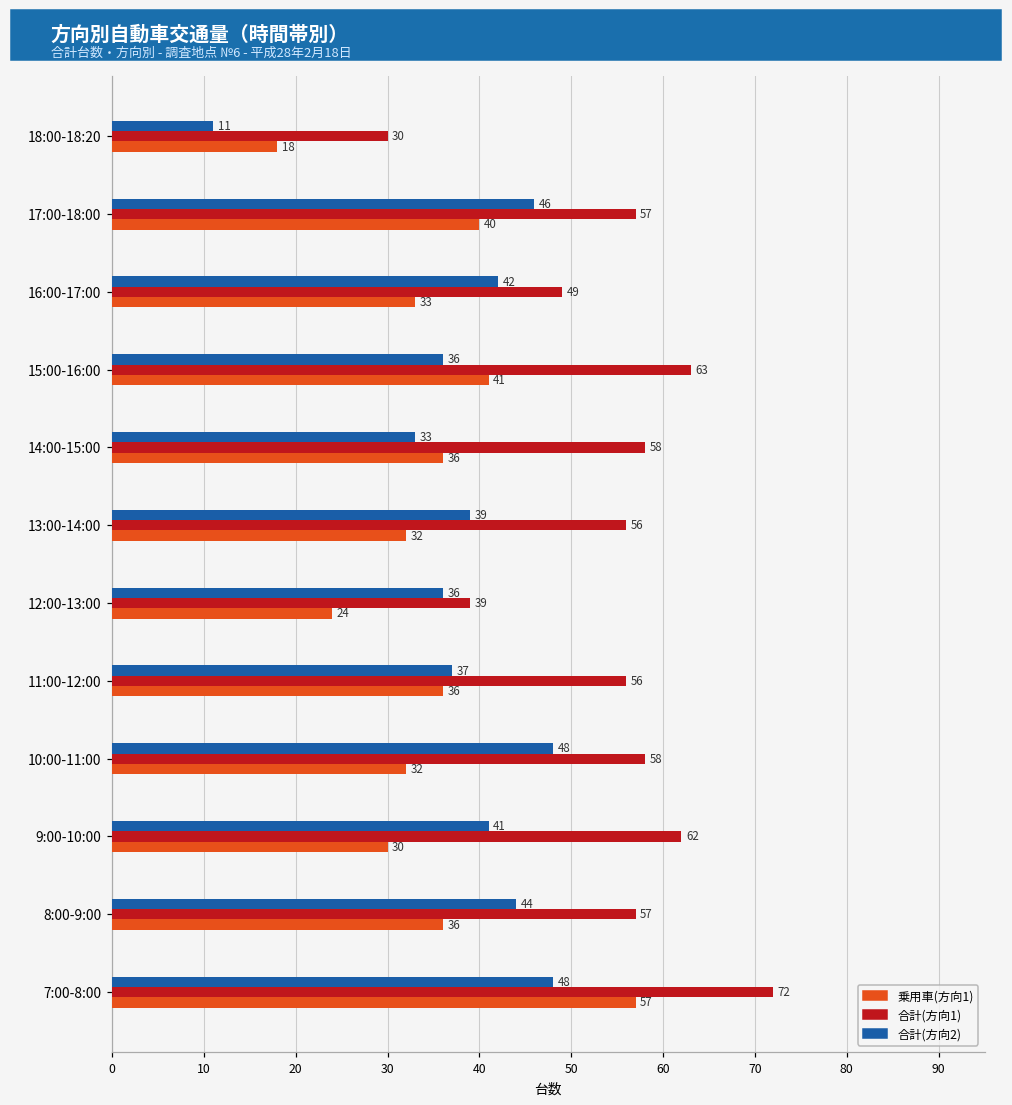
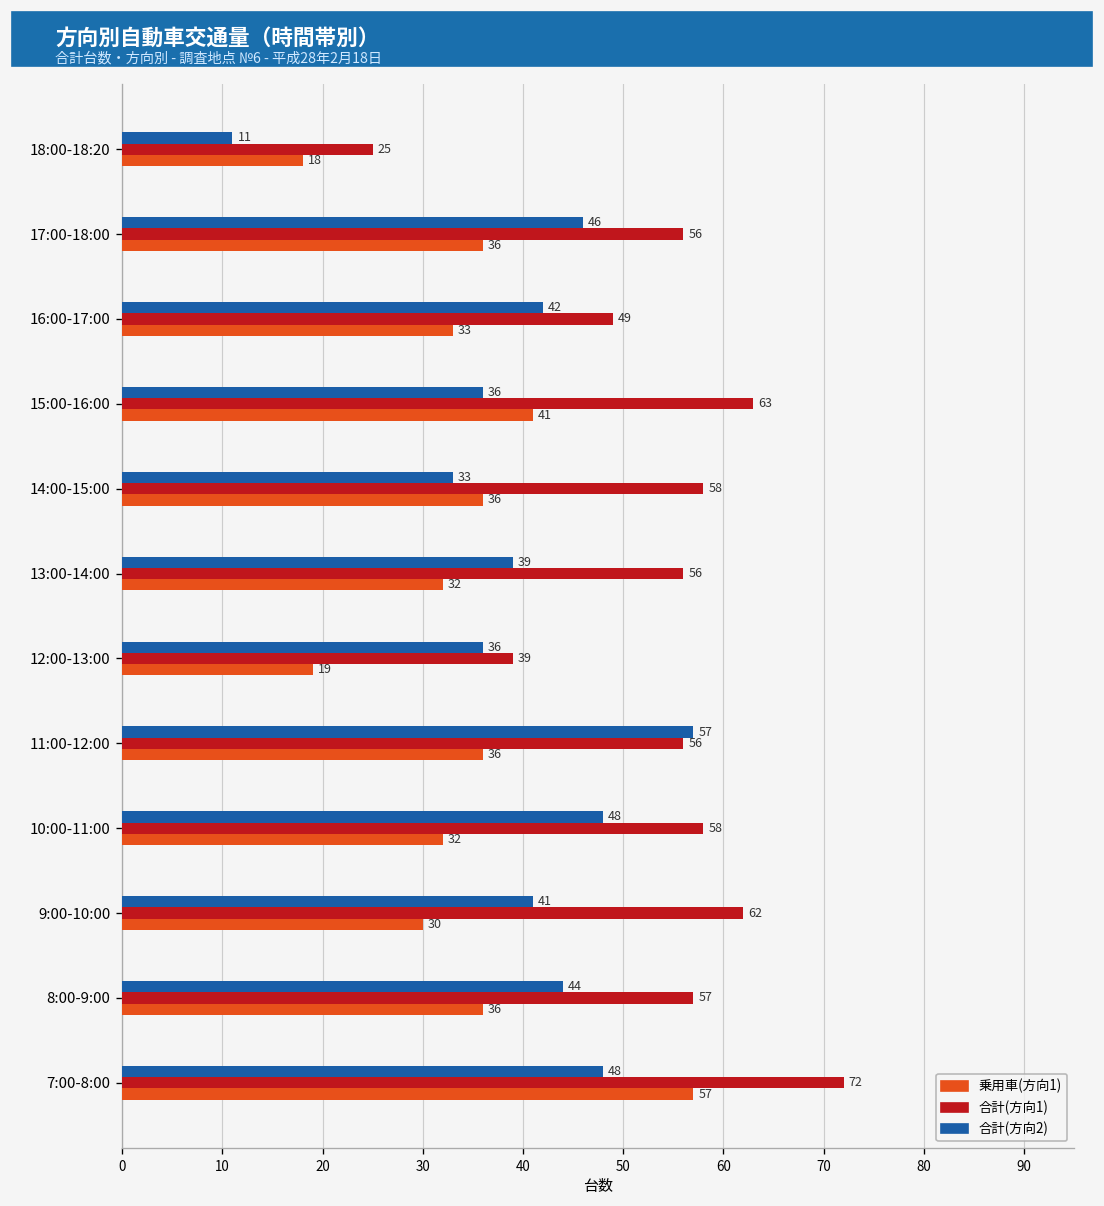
  {
    "乗用車(方向1)": {
      "18:00-18:20": 18,
-     "17:00-18:00": 40,
+     "17:00-18:00": 36,
      "16:00-17:00": 33,
      "15:00-16:00": 41,
      "14:00-15:00": 36,
      "13:00-14:00": 32,
-     "12:00-13:00": 24,
+     "12:00-13:00": 19,
      "11:00-12:00": 36,
      "10:00-11:00": 32,
      "9:00-10:00": 30,
      "8:00-9:00": 36,
      "7:00-8:00": 57
    },
    "合計(方向1)": {
-     "18:00-18:20": 30,
-     "17:00-18:00": 57,
+     "18:00-18:20": 25,
+     "17:00-18:00": 56,
      "16:00-17:00": 49,
      "15:00-16:00": 63,
      "14:00-15:00": 58,
      "13:00-14:00": 56,
      "12:00-13:00": 39,
      "11:00-12:00": 56,
      "10:00-11:00": 58,
      "9:00-10:00": 62,
      "8:00-9:00": 57,
      "7:00-8:00": 72
    },
    "合計(方向2)": {
      "18:00-18:20": 11,
      "17:00-18:00": 46,
      "16:00-17:00": 42,
      "15:00-16:00": 36,
      "14:00-15:00": 33,
      "13:00-14:00": 39,
      "12:00-13:00": 36,
-     "11:00-12:00": 37,
+     "11:00-12:00": 57,
      "10:00-11:00": 48,
      "9:00-10:00": 41,
      "8:00-9:00": 44,
      "7:00-8:00": 48
    }
  }
